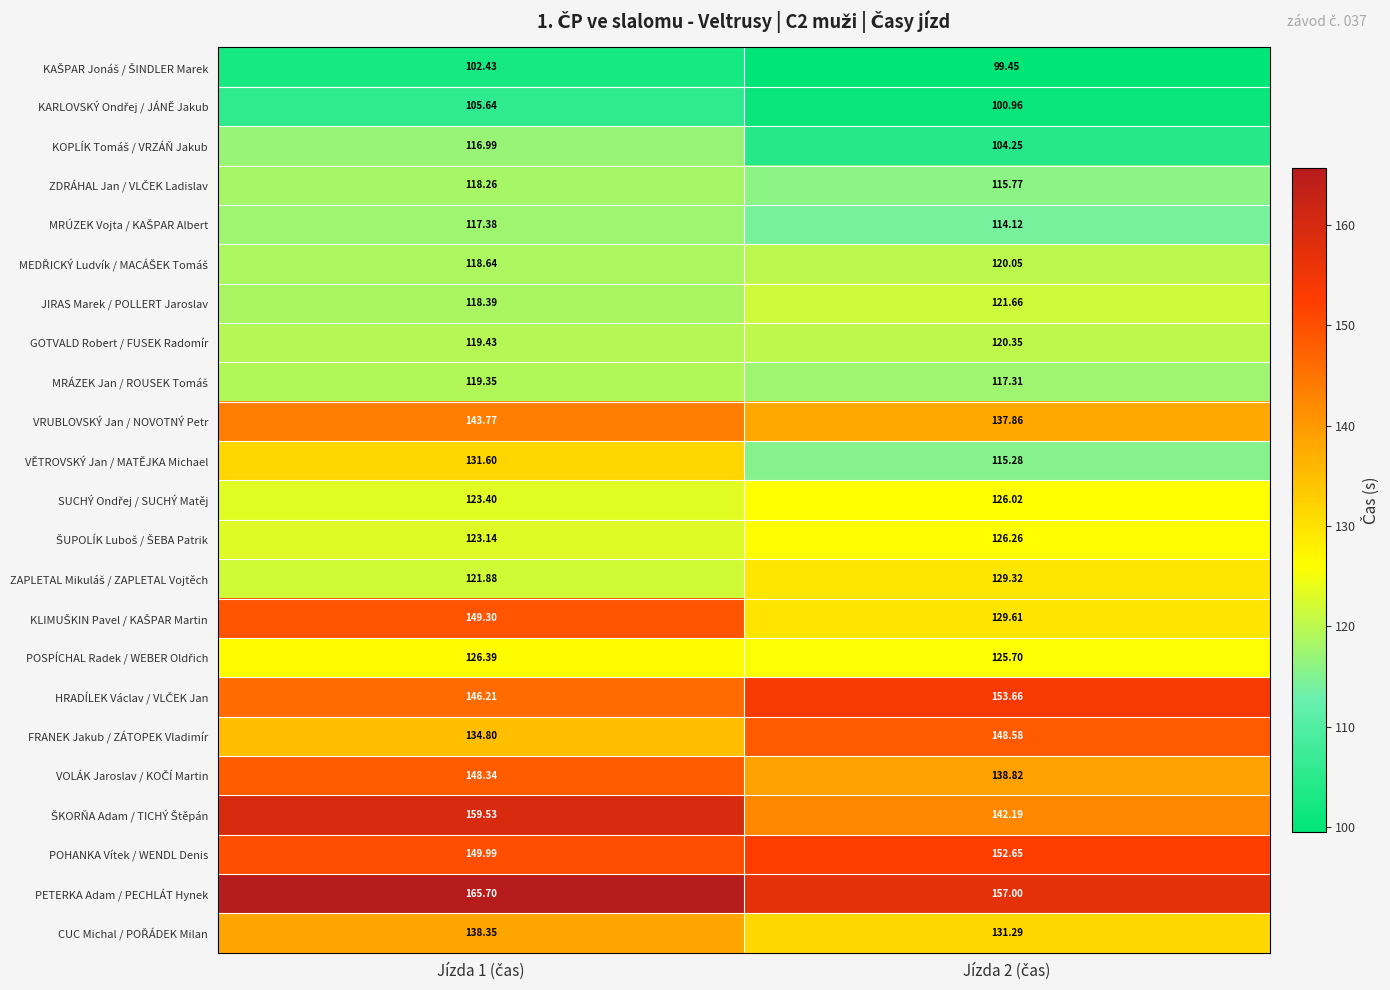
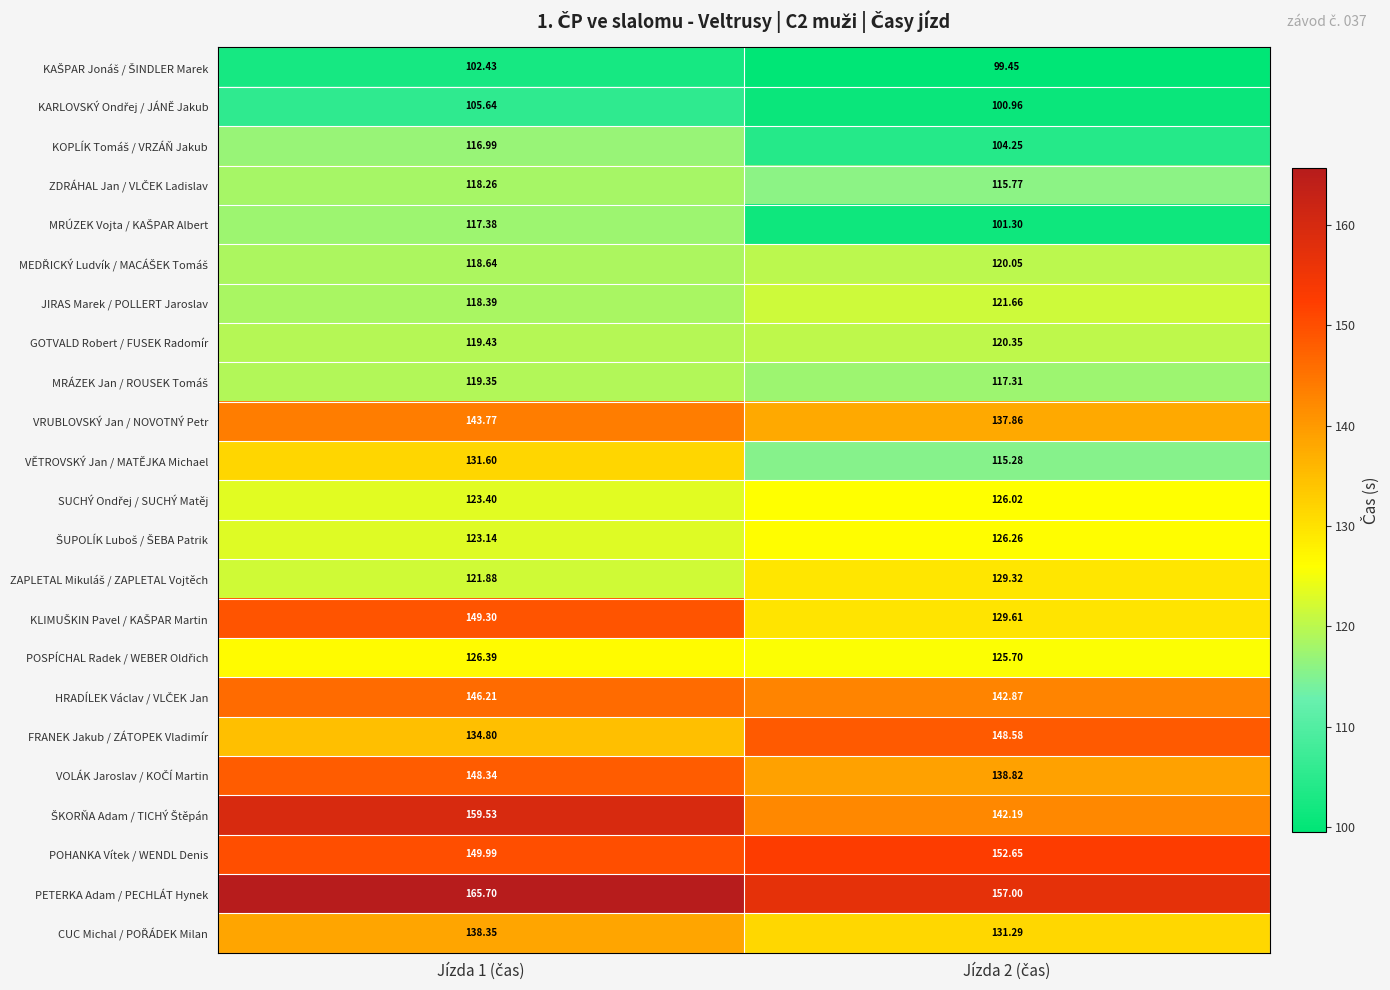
  {
    "KAŠPAR Jonáš / ŠINDLER Marek": {
      "Jízda 1 (čas)": 102.43,
      "Jízda 2 (čas)": 99.45
    },
    "KARLOVSKÝ Ondřej / JÁNĚ Jakub": {
      "Jízda 1 (čas)": 105.64,
      "Jízda 2 (čas)": 100.96
    },
    "KOPLÍK Tomáš / VRZÁŇ Jakub": {
      "Jízda 1 (čas)": 116.99,
      "Jízda 2 (čas)": 104.25
    },
    "ZDRÁHAL Jan / VLČEK Ladislav": {
      "Jízda 1 (čas)": 118.26,
      "Jízda 2 (čas)": 115.77
    },
    "MRÚZEK Vojta / KAŠPAR Albert": {
      "Jízda 1 (čas)": 117.38,
-     "Jízda 2 (čas)": 114.12
+     "Jízda 2 (čas)": 101.30
    },
    "MEDŘICKÝ Ludvík / MACÁŠEK Tomáš": {
      "Jízda 1 (čas)": 118.64,
      "Jízda 2 (čas)": 120.05
    },
    "JIRAS Marek / POLLERT Jaroslav": {
      "Jízda 1 (čas)": 118.39,
      "Jízda 2 (čas)": 121.66
    },
    "GOTVALD Robert / FUSEK Radomír": {
      "Jízda 1 (čas)": 119.43,
      "Jízda 2 (čas)": 120.35
    },
    "MRÁZEK Jan / ROUSEK Tomáš": {
      "Jízda 1 (čas)": 119.35,
      "Jízda 2 (čas)": 117.31
    },
    "VRUBLOVSKÝ Jan / NOVOTNÝ Petr": {
      "Jízda 1 (čas)": 143.77,
      "Jízda 2 (čas)": 137.86
    },
    "VĚTROVSKÝ Jan / MATĚJKA Michael": {
      "Jízda 1 (čas)": 131.60,
      "Jízda 2 (čas)": 115.28
    },
    "SUCHÝ Ondřej / SUCHÝ Matěj": {
      "Jízda 1 (čas)": 123.40,
      "Jízda 2 (čas)": 126.02
    },
    "ŠUPOLÍK Luboš / ŠEBA Patrik": {
      "Jízda 1 (čas)": 123.14,
      "Jízda 2 (čas)": 126.26
    },
    "ZAPLETAL Mikuláš / ZAPLETAL Vojtěch": {
      "Jízda 1 (čas)": 121.88,
      "Jízda 2 (čas)": 129.32
    },
    "KLIMUŠKIN Pavel / KAŠPAR Martin": {
      "Jízda 1 (čas)": 149.30,
      "Jízda 2 (čas)": 129.61
    },
    "POSPÍCHAL Radek / WEBER Oldřich": {
      "Jízda 1 (čas)": 126.39,
      "Jízda 2 (čas)": 125.70
    },
    "HRADÍLEK Václav / VLČEK Jan": {
      "Jízda 1 (čas)": 146.21,
-     "Jízda 2 (čas)": 153.66
+     "Jízda 2 (čas)": 142.87
    },
    "FRANEK Jakub / ZÁTOPEK Vladimír": {
      "Jízda 1 (čas)": 134.80,
      "Jízda 2 (čas)": 148.58
    },
    "VOLÁK Jaroslav / KOČÍ Martin": {
      "Jízda 1 (čas)": 148.34,
      "Jízda 2 (čas)": 138.82
    },
    "ŠKORŇA Adam / TICHÝ Štěpán": {
      "Jízda 1 (čas)": 159.53,
      "Jízda 2 (čas)": 142.19
    },
    "POHANKA Vítek / WENDL Denis": {
      "Jízda 1 (čas)": 149.99,
      "Jízda 2 (čas)": 152.65
    },
    "PETERKA Adam / PECHLÁT Hynek": {
      "Jízda 1 (čas)": 165.70,
      "Jízda 2 (čas)": 157.00
    },
    "CUC Michal / POŘÁDEK Milan": {
      "Jízda 1 (čas)": 138.35,
      "Jízda 2 (čas)": 131.29
    }
  }
